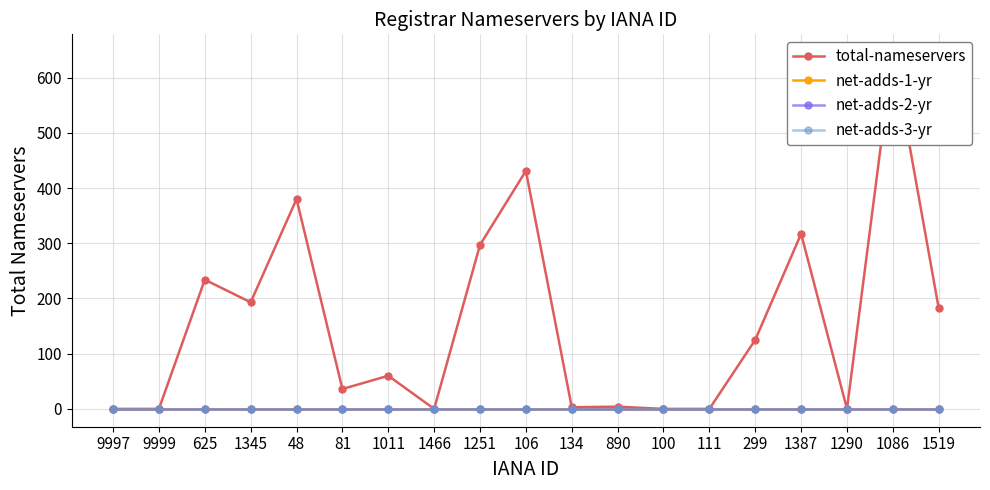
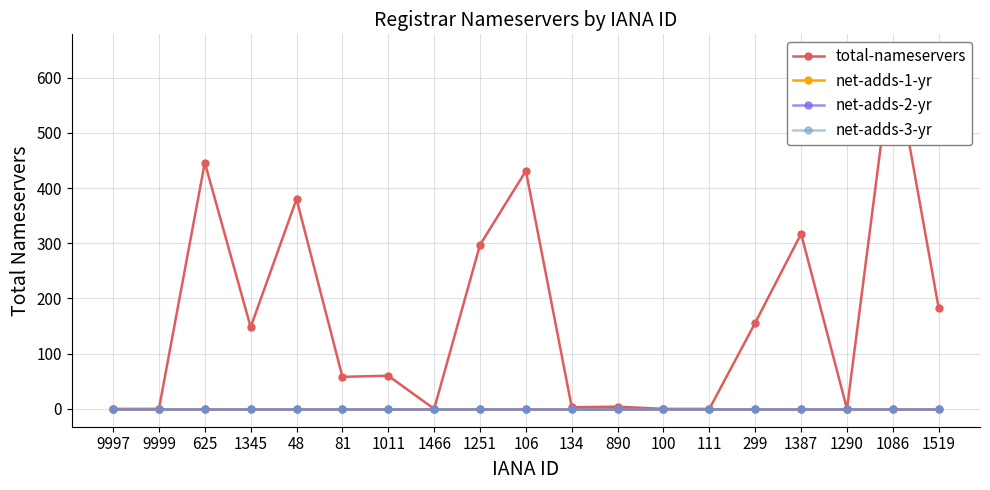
  {
    "total-nameservers": {
-     "625": 230,
-     "1345": 190,
+     "625": 450,
+     "1345": 150,
      "48": 380,
-     "81": 40,
+     "81": 60,
      "1011": 60,
      "1251": 300,
      "106": 430,
-     "299": 130,
+     "299": 160,
      "1387": 320,
      "1519": 180
    },
    "net-adds-3-yr": {
      "625": 0,
      "1345": 0,
      "48": 0,
      "81": 0,
      "1011": 0,
      "1251": 0,
      "106": 0,
      "299": 0,
      "1387": 0,
      "1086": 0,
      "1519": 0
    }
  }
